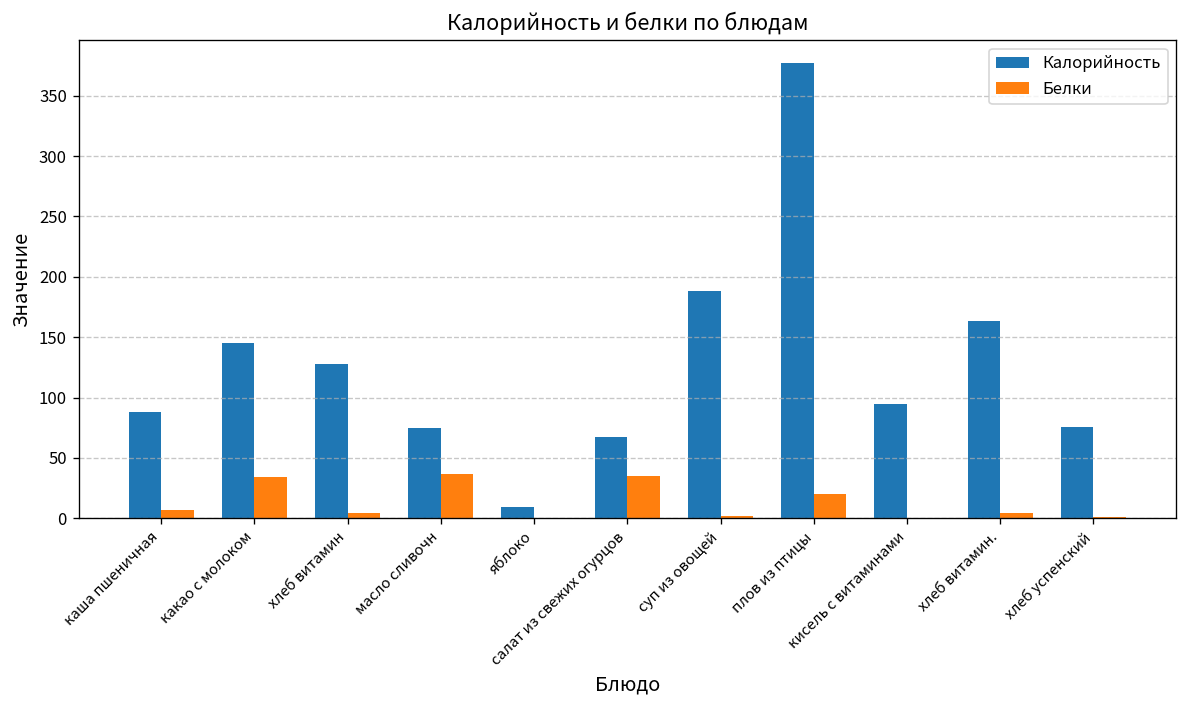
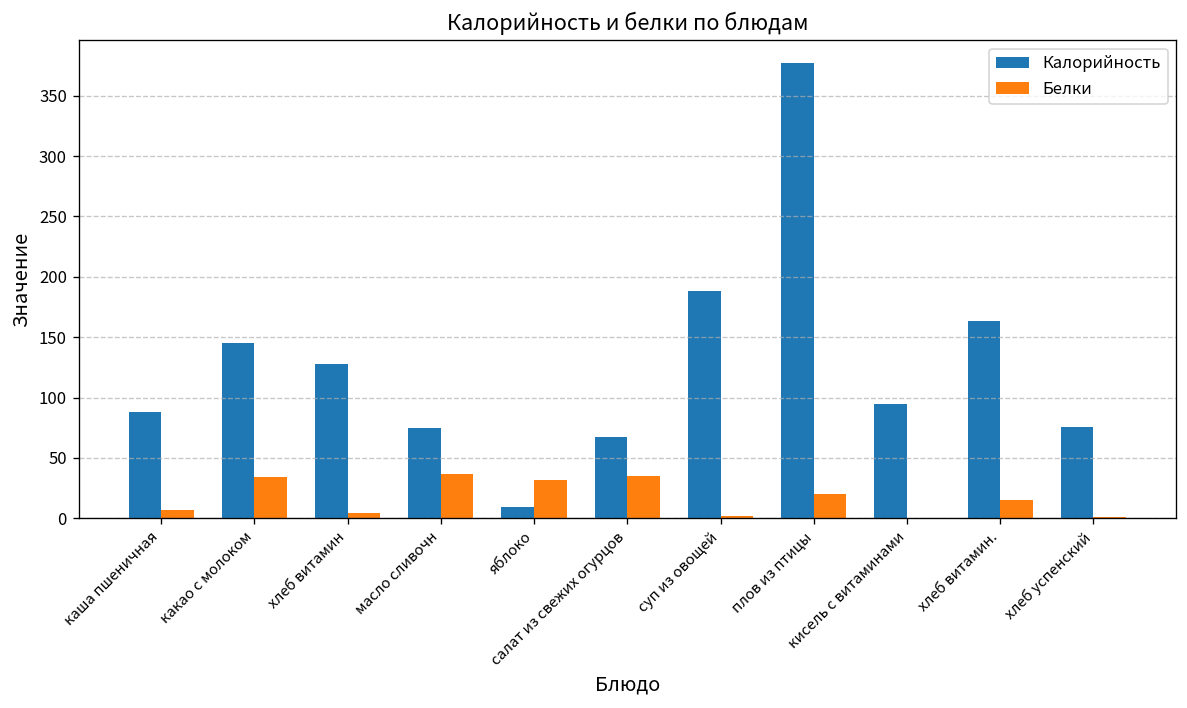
  {
    "Калорийность": {
      "каша пшеничная": 88,
      "какао с молоком": 145,
      "хлеб витамин": 128,
      "масло сливочн": 75,
      "яблоко": 9,
      "салат из свежих огурцов": 67,
      "суп из овощей": 188,
      "плов из птицы": 377,
      "кисель с витаминами": 95,
      "хлеб витамин.": 163,
      "хлеб успенский": 76
    },
    "Белки": {
      "каша пшеничная": 7,
      "какао с молоком": 34,
      "хлеб витамин": 4,
      "масло сливочн": 37,
-     "яблоко": 0,
+     "яблоко": 32,
      "салат из свежих огурцов": 35,
      "плов из птицы": 20,
      "кисель с витаминами": 0,
-     "хлеб витамин.": 4
+     "хлеб витамин.": 15
    }
  }
